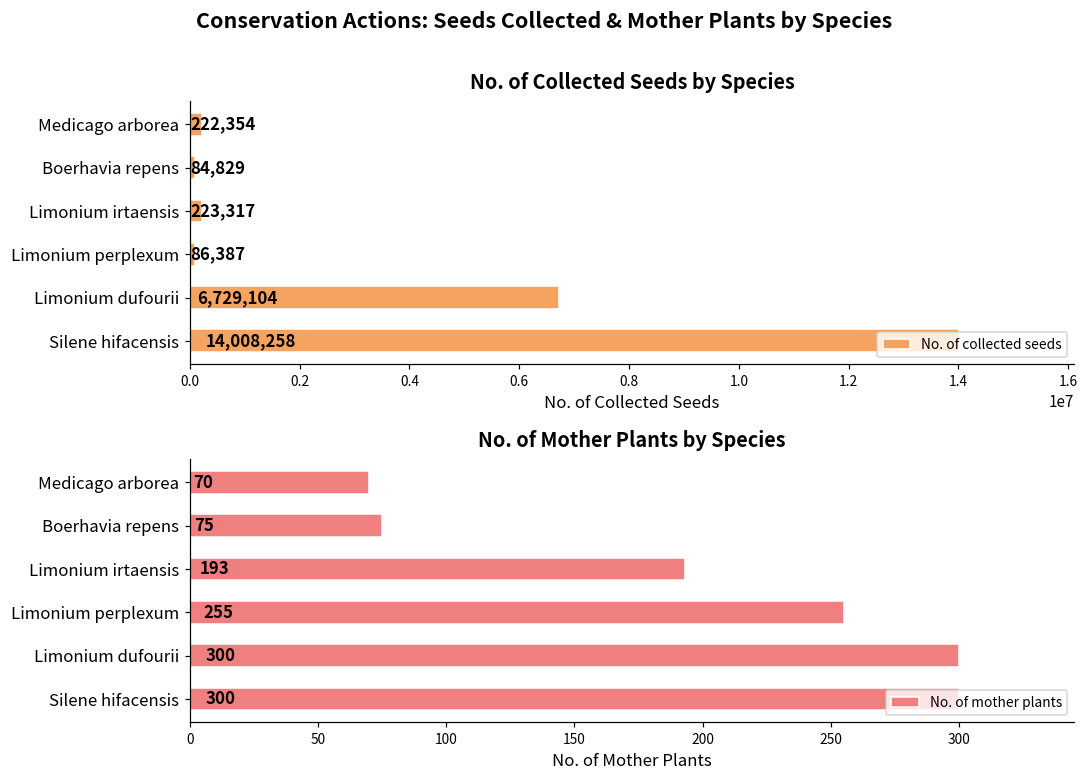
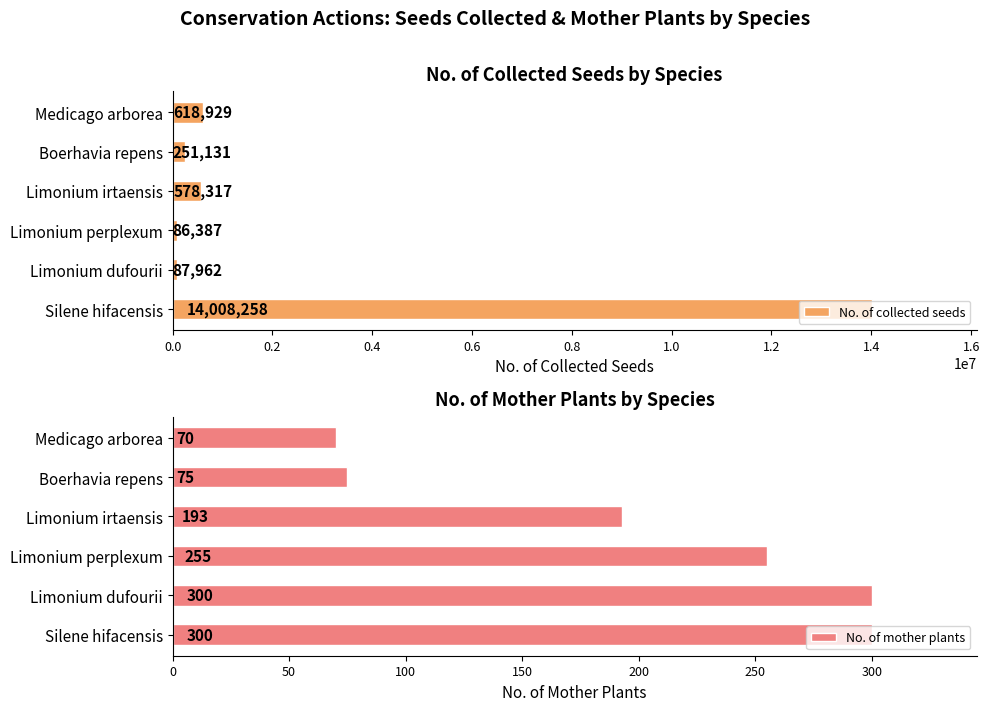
  {
    "No. of Collected Seeds by Species": {
-     "Medicago arborea": "222,354",
-     "Boerhavia repens": "84,829",
-     "Limonium irtaensis": "223,317",
+     "Medicago arborea": "618,929",
+     "Boerhavia repens": "251,131",
+     "Limonium irtaensis": "578,317",
      "Limonium perplexum": "86,387",
-     "Limonium dufourii": "6,729,104"
+     "Limonium dufourii": "87,962"
    },
    "No. of Mother Plants by Species": {
      "Medicago arborea": "70",
      "Boerhavia repens": "75",
      "Limonium irtaensis": "193",
      "Limonium perplexum": "255",
      "Limonium dufourii": "300"
    }
  }
